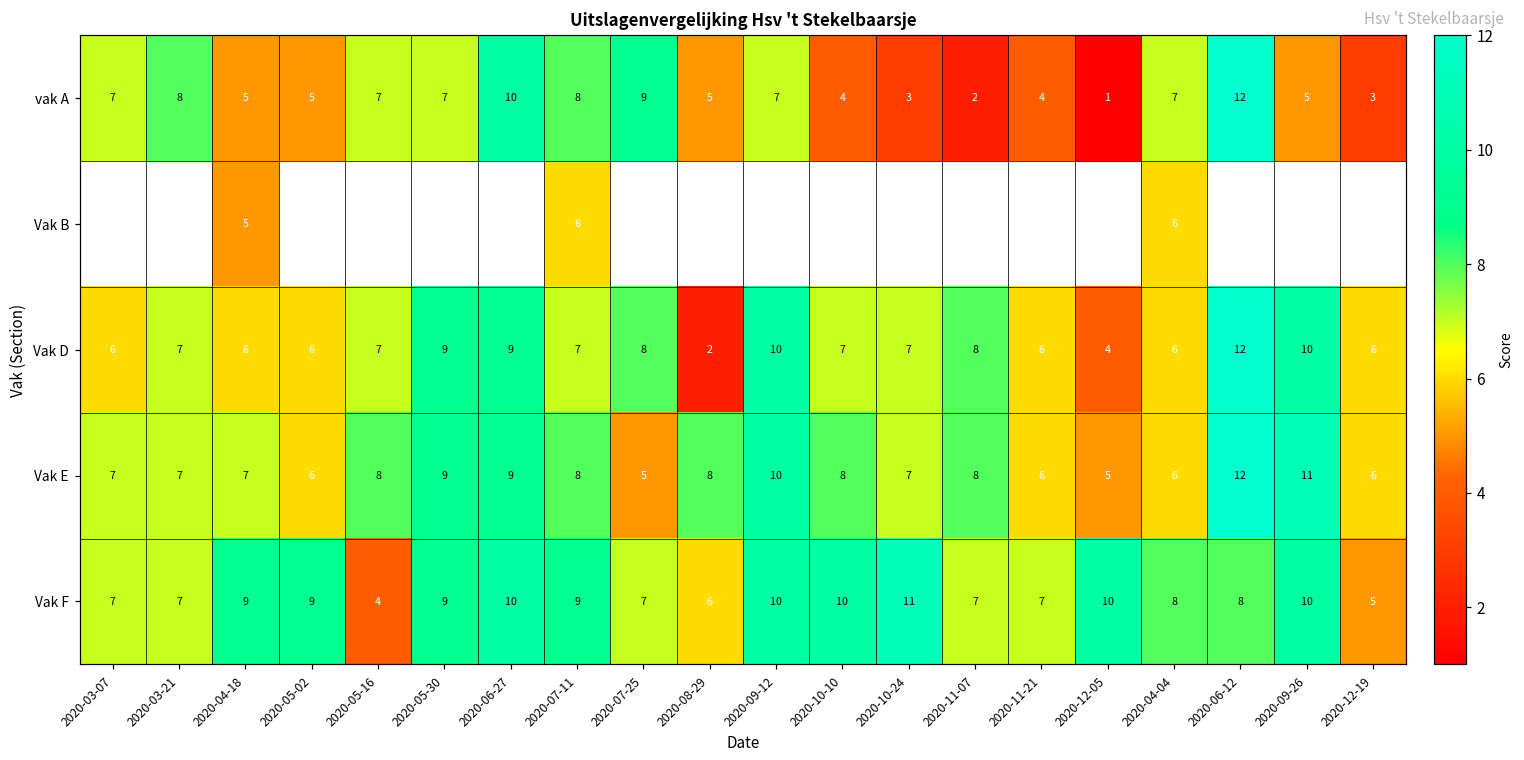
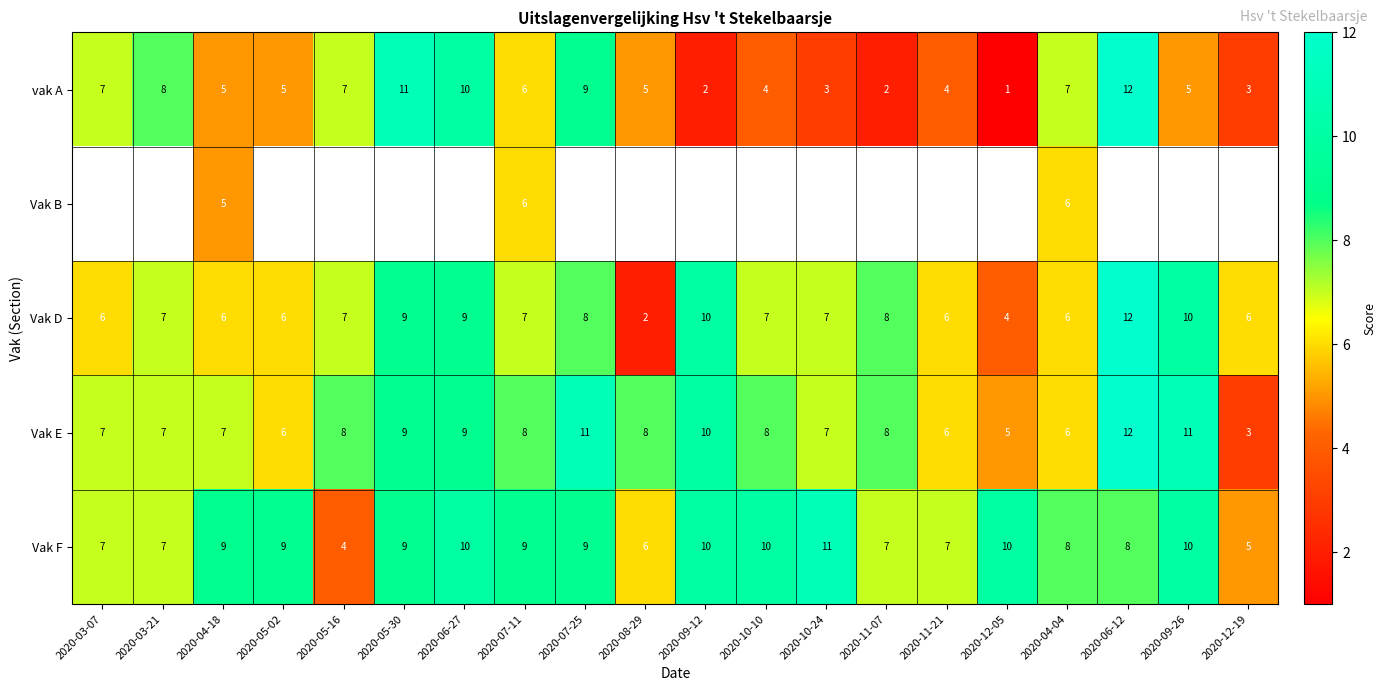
  {
    "vak A": {
      "2020-03-07": 7,
      "2020-03-21": 8,
      "2020-04-18": 5,
      "2020-05-02": 5,
      "2020-05-16": 7,
-     "2020-05-30": 7,
+     "2020-05-30": 11,
      "2020-06-27": 10,
-     "2020-07-11": 8,
+     "2020-07-11": 6,
      "2020-07-25": 9,
      "2020-08-29": 5,
-     "2020-09-12": 7,
+     "2020-09-12": 2,
      "2020-10-10": 4,
      "2020-10-24": 3,
      "2020-11-07": 2,
      "2020-11-21": 4,
      "2020-12-05": 1,
      "2020-04-04": 7,
      "2020-06-12": 12,
      "2020-09-26": 5,
      "2020-12-19": 3
    },
    "Vak B": {
      "2020-04-18": 5,
      "2020-07-11": 6,
      "2020-04-04": 6
    },
    "Vak D": {
      "2020-03-07": 6,
      "2020-03-21": 7,
      "2020-04-18": 6,
      "2020-05-02": 6,
      "2020-05-16": 7,
      "2020-05-30": 9,
      "2020-06-27": 9,
      "2020-07-11": 7,
      "2020-07-25": 8,
      "2020-08-29": 2,
      "2020-09-12": 10,
      "2020-10-10": 7,
      "2020-10-24": 7,
      "2020-11-07": 8,
      "2020-11-21": 6,
      "2020-12-05": 4,
      "2020-04-04": 6,
      "2020-06-12": 12,
      "2020-09-26": 10,
      "2020-12-19": 6
    },
    "Vak E": {
      "2020-03-07": 7,
      "2020-03-21": 7,
      "2020-04-18": 7,
      "2020-05-02": 6,
      "2020-05-16": 8,
      "2020-05-30": 9,
      "2020-06-27": 9,
      "2020-07-11": 8,
-     "2020-07-25": 5,
+     "2020-07-25": 11,
      "2020-08-29": 8,
      "2020-09-12": 10,
      "2020-10-10": 8,
      "2020-10-24": 7,
      "2020-11-07": 8,
      "2020-11-21": 6,
      "2020-12-05": 5,
      "2020-04-04": 6,
      "2020-06-12": 12,
      "2020-09-26": 11,
-     "2020-12-19": 6
+     "2020-12-19": 3
    },
    "Vak F": {
      "2020-03-07": 7,
      "2020-03-21": 7,
      "2020-04-18": 9,
      "2020-05-02": 9,
      "2020-05-16": 4,
      "2020-05-30": 9,
      "2020-06-27": 10,
      "2020-07-11": 9,
-     "2020-07-25": 7,
+     "2020-07-25": 9,
      "2020-08-29": 6,
      "2020-09-12": 10,
      "2020-10-10": 10,
      "2020-10-24": 11,
      "2020-11-07": 7,
      "2020-11-21": 7,
      "2020-12-05": 10,
      "2020-04-04": 8,
      "2020-06-12": 8,
      "2020-09-26": 10,
      "2020-12-19": 5
    }
  }
